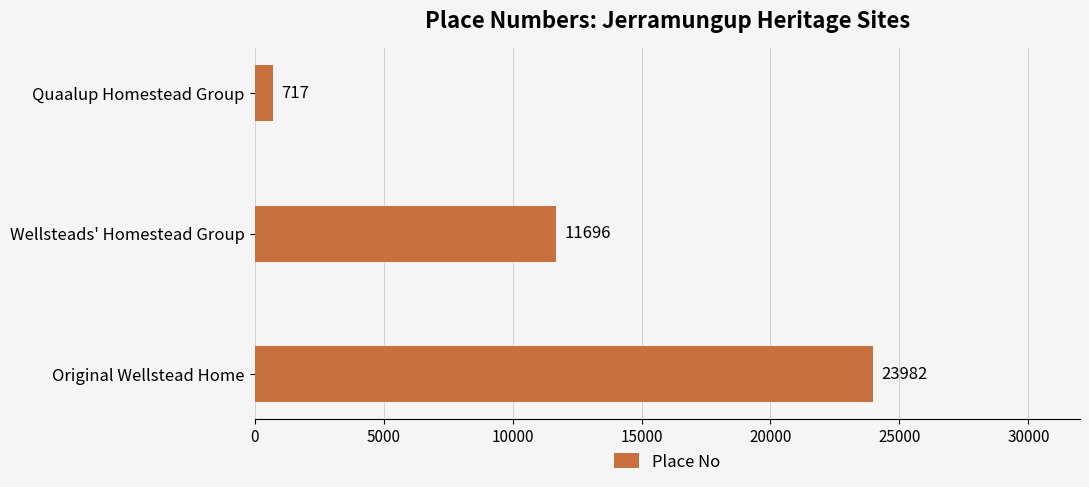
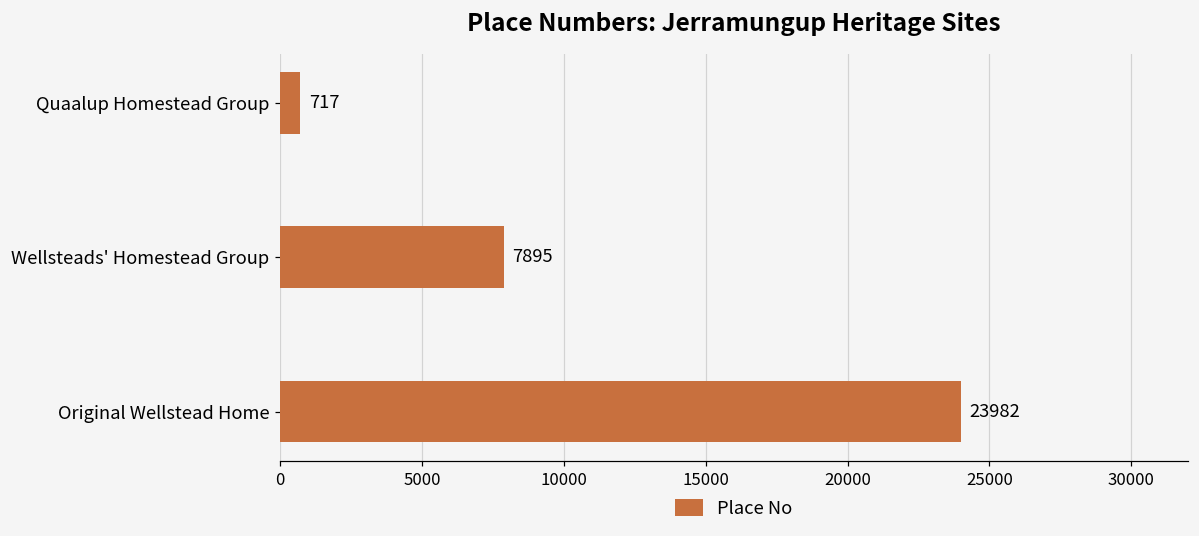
  {
    "Quaalup Homestead Group": 717,
-   "Wellsteads' Homestead Group": 11696,
+   "Wellsteads' Homestead Group": 7895,
    "Original Wellstead Home": 23982
  }
